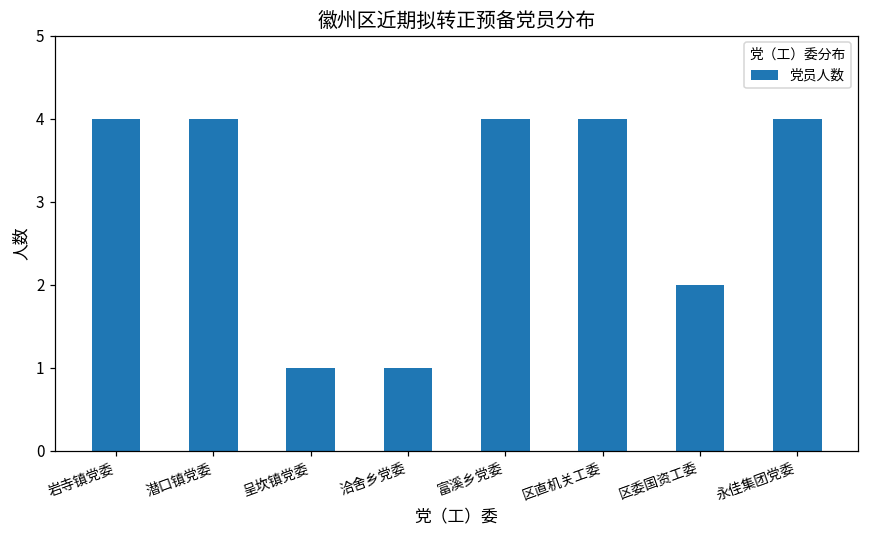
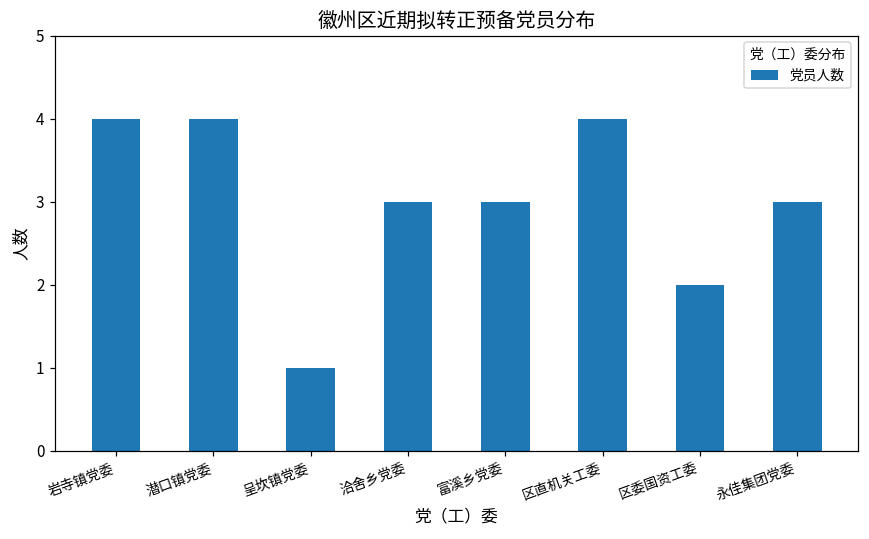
  {
    "岩寺镇党委": 4,
    "潜口镇党委": 4,
    "呈坎镇党委": 1,
-   "洽舍乡党委": 1,
-   "富溪乡党委": 4,
+   "洽舍乡党委": 3,
+   "富溪乡党委": 3,
    "区直机关工委": 4,
    "区委国资工委": 2,
-   "永佳集团党委": 4
+   "永佳集团党委": 3
  }
